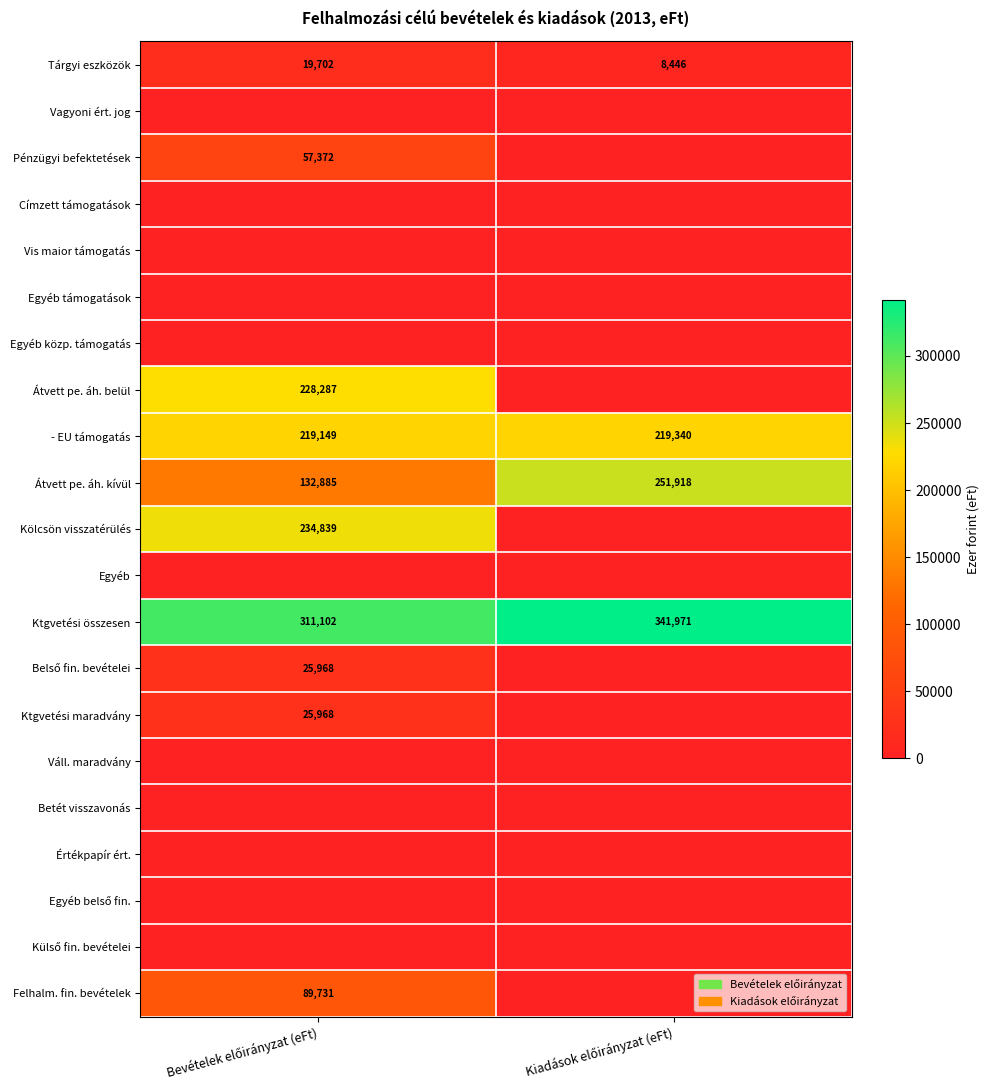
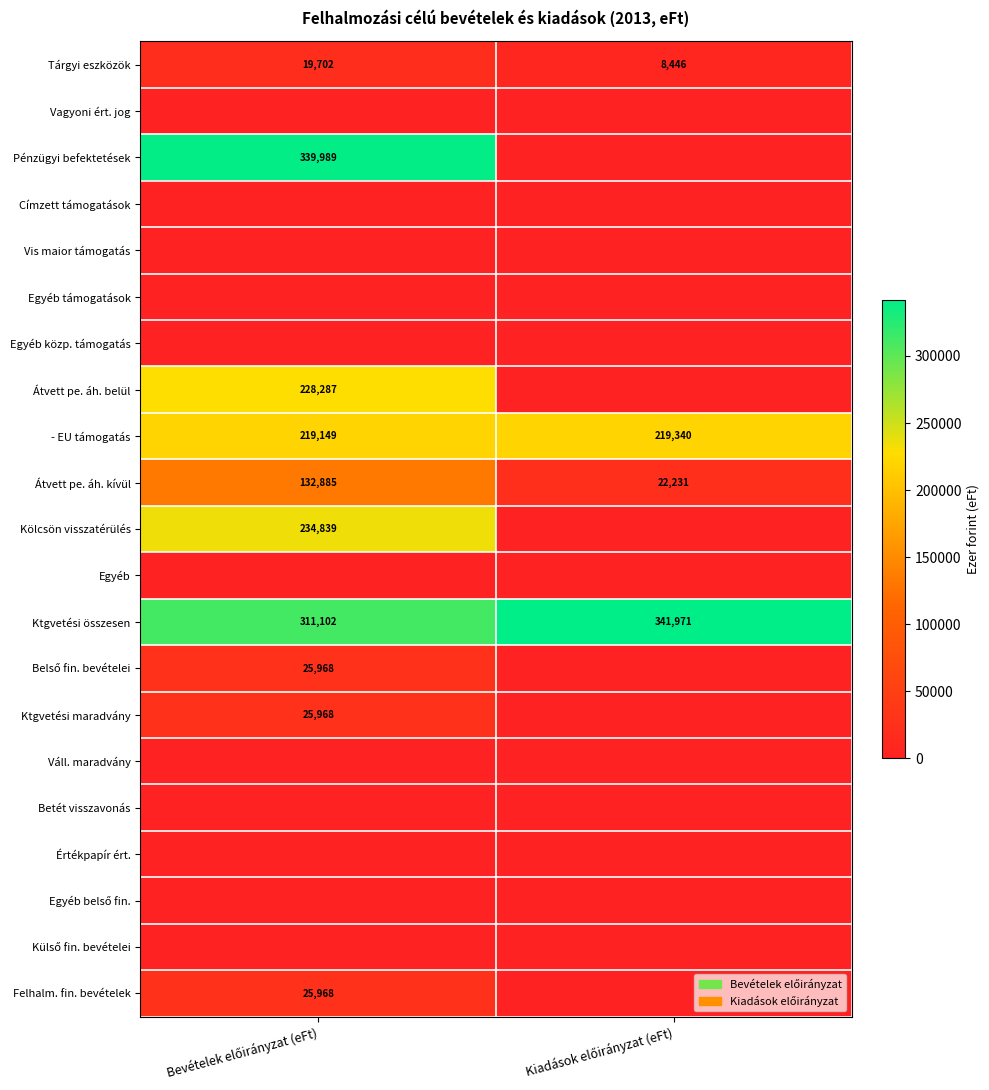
  {
    "Tárgyi eszközök": {
      "Bevételek előirányzat (eFt)": "19,702",
      "Kiadások előirányzat (eFt)": "8,446"
    },
    "Pénzügyi befektetések": {
-     "Bevételek előirányzat (eFt)": "57,372"
+     "Bevételek előirányzat (eFt)": "339,989"
    },
    "Átvett pe. áh. belül": {
      "Bevételek előirányzat (eFt)": "228,287"
    },
    "- EU támogatás": {
      "Bevételek előirányzat (eFt)": "219,149",
      "Kiadások előirányzat (eFt)": "219,340"
    },
    "Átvett pe. áh. kívül": {
      "Bevételek előirányzat (eFt)": "132,885",
-     "Kiadások előirányzat (eFt)": "251,918"
+     "Kiadások előirányzat (eFt)": "22,231"
    },
    "Kölcsön visszatérülés": {
      "Bevételek előirányzat (eFt)": "234,839"
    },
    "Ktgvetési összesen": {
      "Bevételek előirányzat (eFt)": "311,102",
      "Kiadások előirányzat (eFt)": "341,971"
    },
    "Belső fin. bevételei": {
      "Bevételek előirányzat (eFt)": "25,968"
    },
    "Ktgvetési maradvány": {
      "Bevételek előirányzat (eFt)": "25,968"
    },
    "Felhalm. fin. bevételek": {
-     "Bevételek előirányzat (eFt)": "89,731"
+     "Bevételek előirányzat (eFt)": "25,968"
    }
  }
